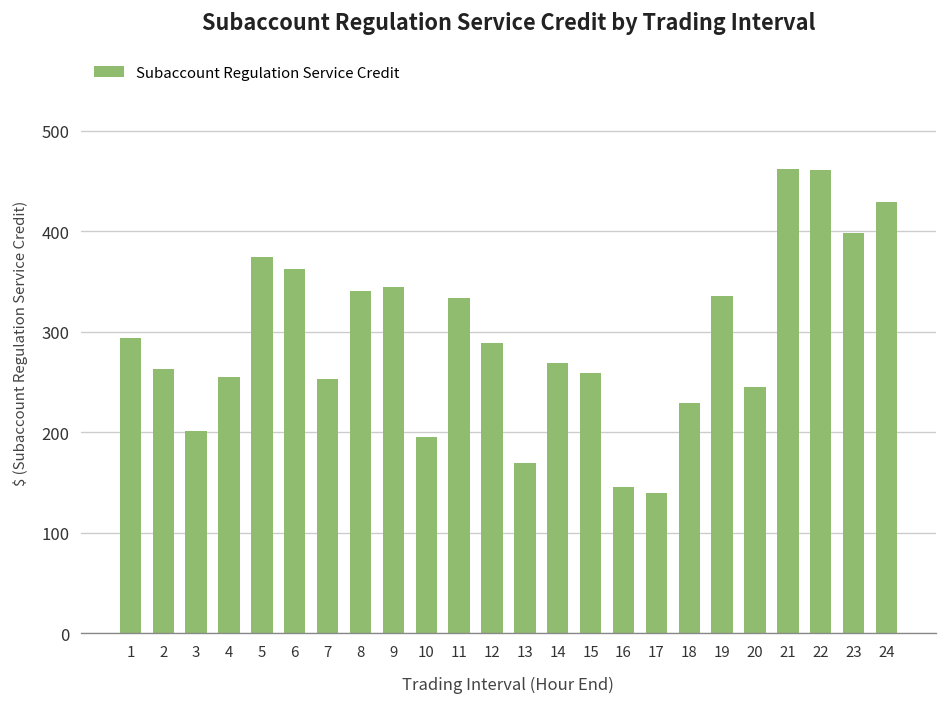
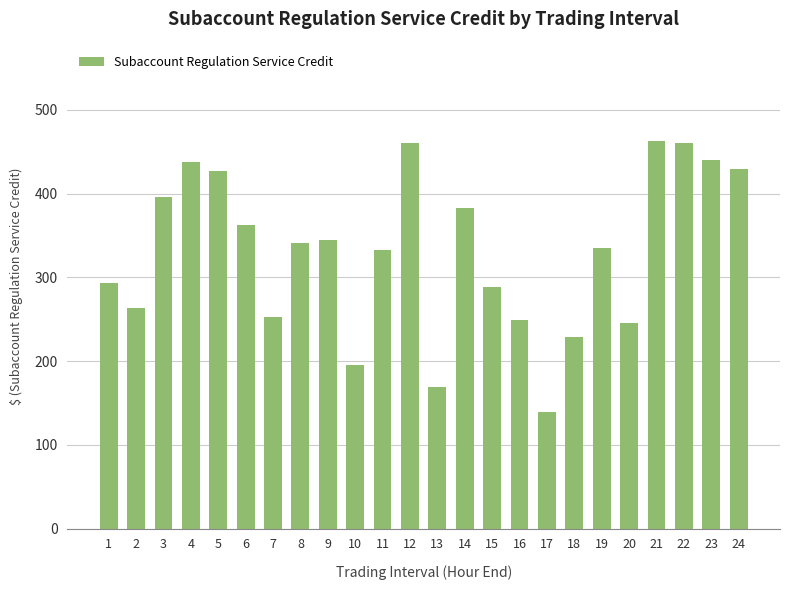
  {
    "1": 290,
    "2": 260,
-   "3": 200,
-   "4": 260,
-   "5": 370,
+   "3": 400,
+   "4": 440,
+   "5": 430,
    "6": 360,
    "7": 250,
    "8": 340,
    "9": 340,
    "10": 200,
    "11": 330,
-   "12": 290,
+   "12": 460,
    "13": 170,
-   "14": 270,
-   "15": 260,
-   "16": 150,
+   "14": 380,
+   "15": 290,
+   "16": 250,
    "17": 140,
    "18": 230,
    "19": 340,
    "20": 240,
    "21": 460,
    "22": 460,
-   "23": 400,
+   "23": 440,
    "24": 430
  }
